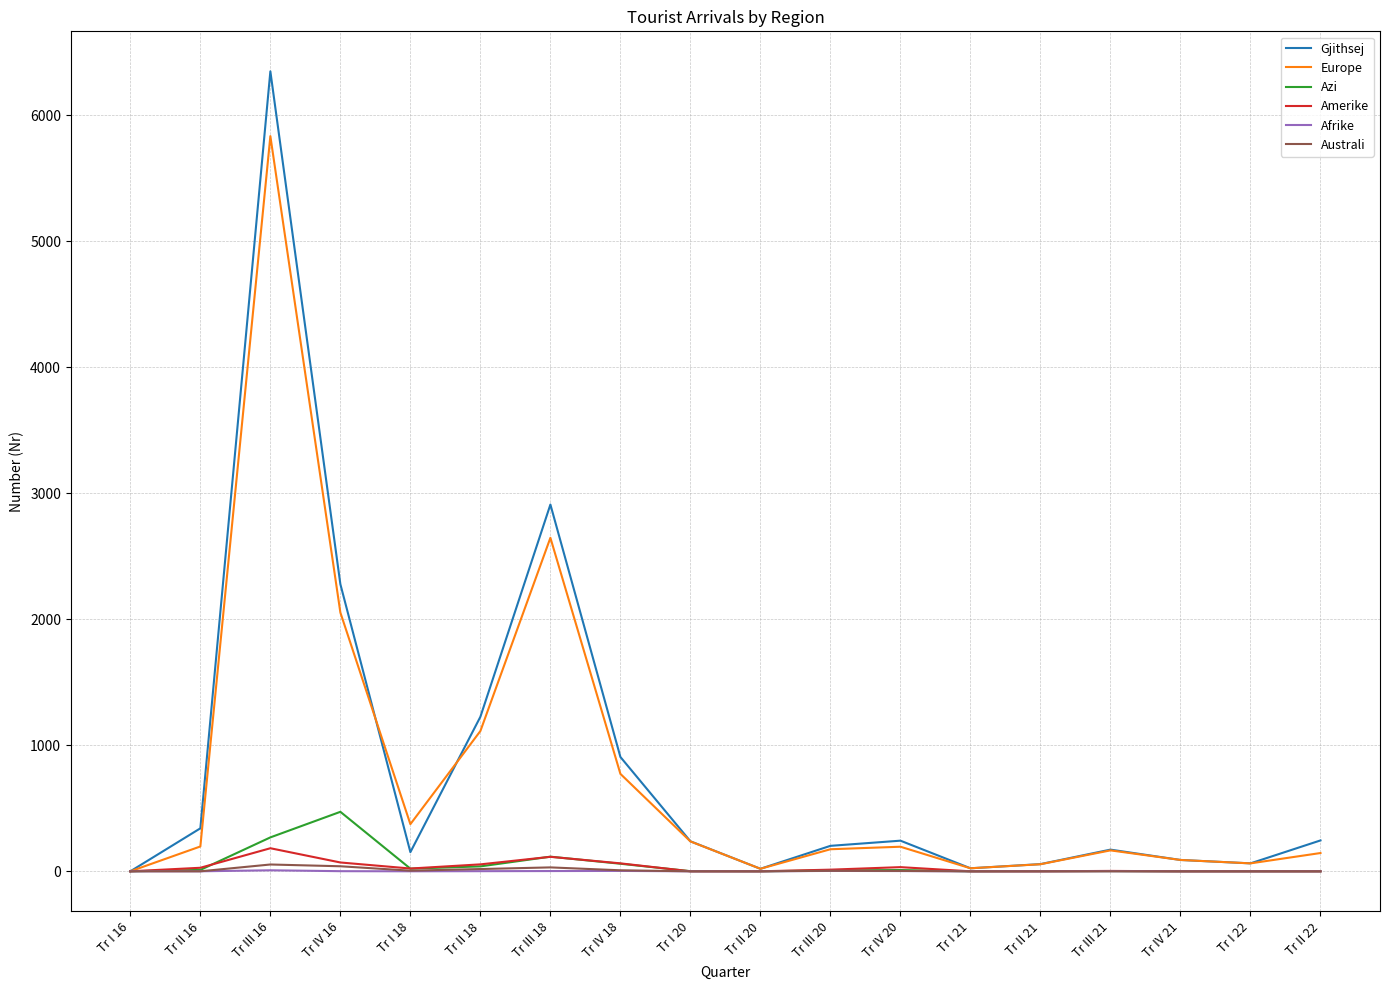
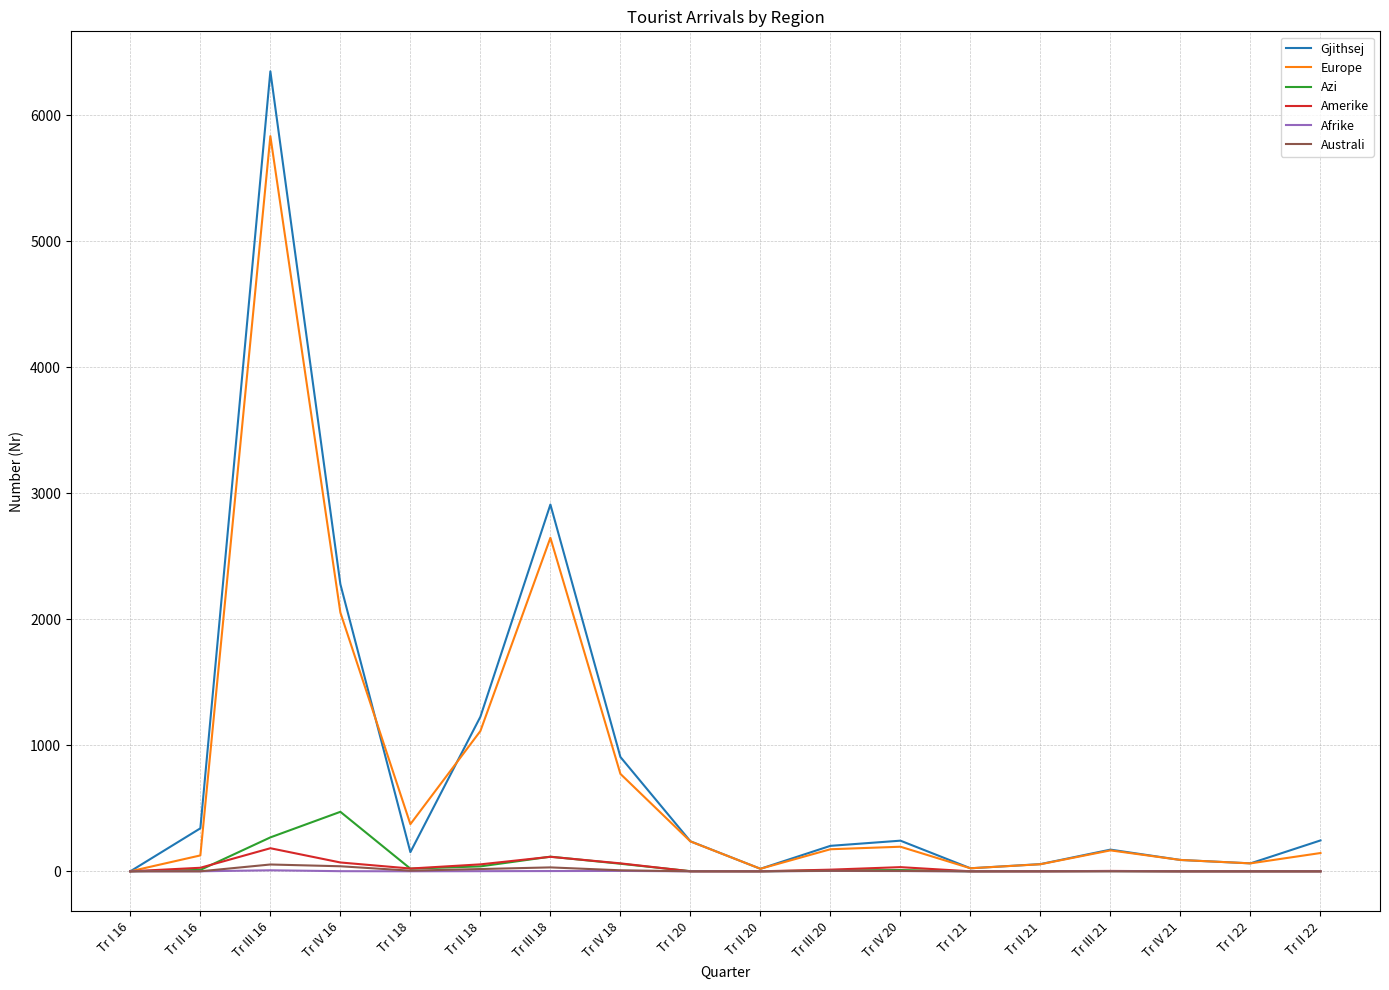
  {
    "Gjithsej": {
      "Tr II 16": 340,
      "Tr III 16": 6350,
      "Tr IV 16": 2280,
      "Tr I 18": 150,
      "Tr II 18": 1230,
      "Tr III 18": 2910,
      "Tr IV 18": 910,
      "Tr III 20": 200,
      "Tr IV 20": 240,
      "Tr II 22": 250
    },
    "Europe": {
-     "Tr II 16": 200,
+     "Tr II 16": 130,
      "Tr III 16": 5830,
      "Tr IV 16": 2050,
      "Tr I 18": 370,
      "Tr II 18": 1110,
      "Tr III 18": 2650,
      "Tr IV 18": 770,
      "Tr III 20": 180,
      "Tr IV 20": 200,
      "Tr II 22": 150
    },
    "Azi": {
      "Tr III 16": 270,
      "Tr IV 16": 470
    },
    "Amerike": {
      "Tr III 16": 180,
      "Tr IV 16": 70,
      "Tr IV 20": 30
    },
    "Afrike": {
      "Tr III 16": 10,
      "Tr IV 16": 0,
      "Tr III 18": 0
    },
    "Australi": {
      "Tr III 16": 50,
      "Tr IV 16": 40,
      "Tr III 18": 30
    }
  }
